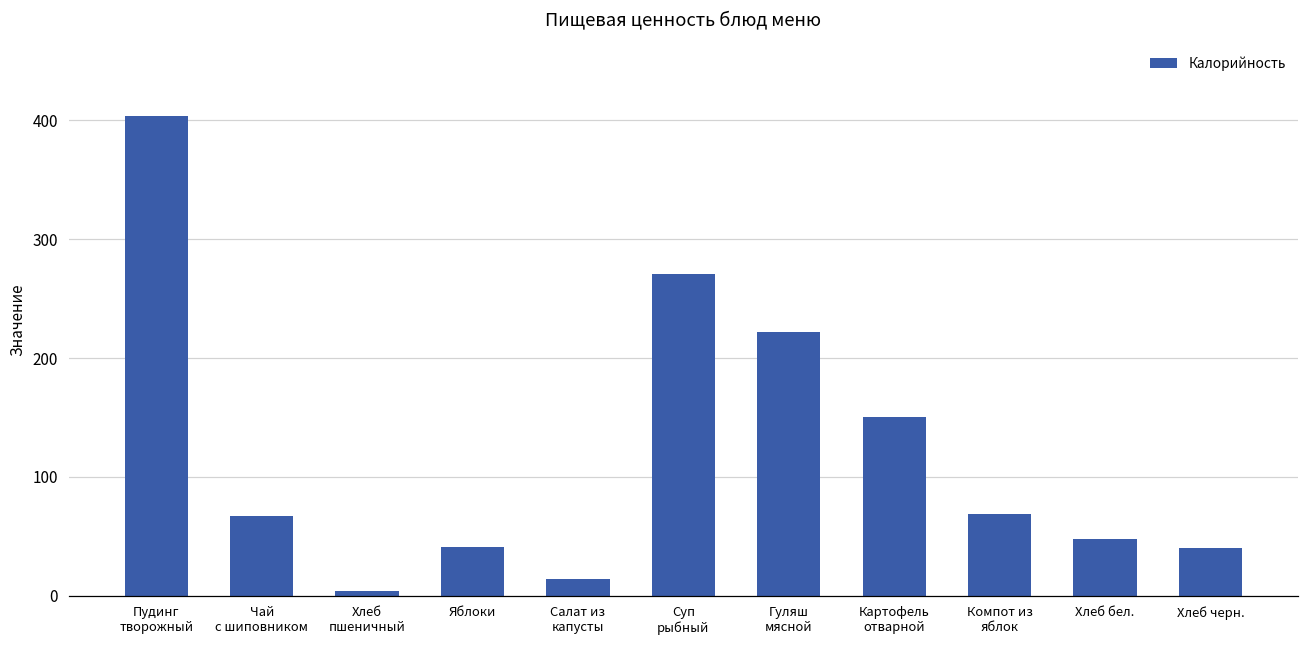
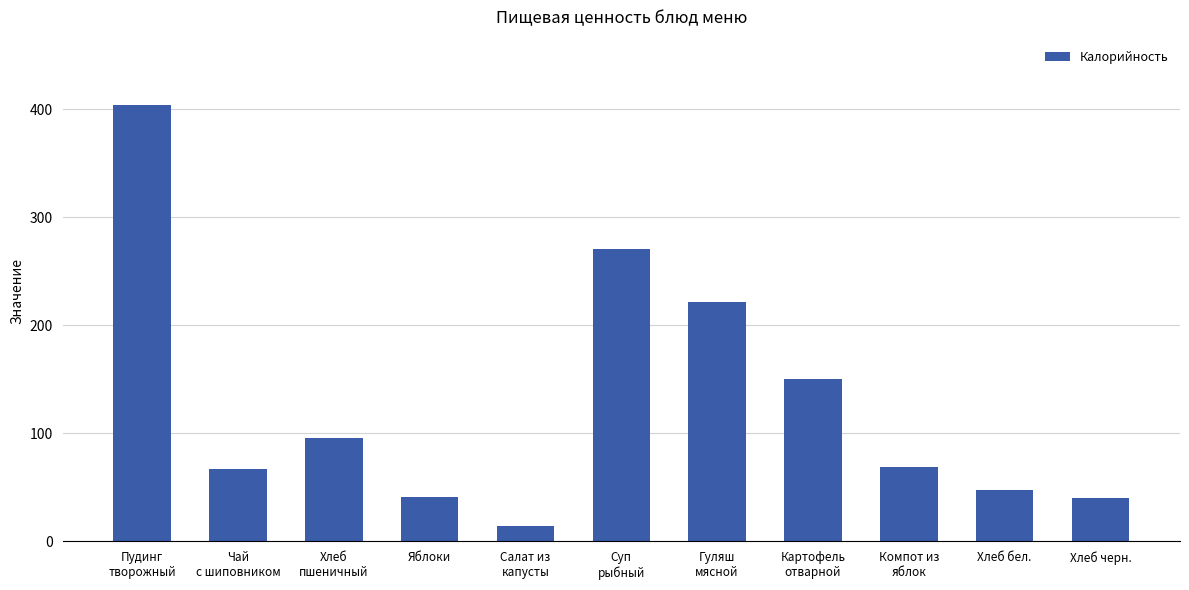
  {
    "Пудинг творожный": 404,
    "Чай с шиповником": 67,
-   "Хлеб пшеничный": 4,
+   "Хлеб пшеничный": 96,
    "Яблоки": 41,
    "Салат из капусты": 14,
    "Суп рыбный": 271,
    "Гуляш мясной": 222,
    "Картофель отварной": 150,
    "Компот из яблок": 69,
    "Хлеб бел.": 48,
    "Хлеб черн.": 40
  }
